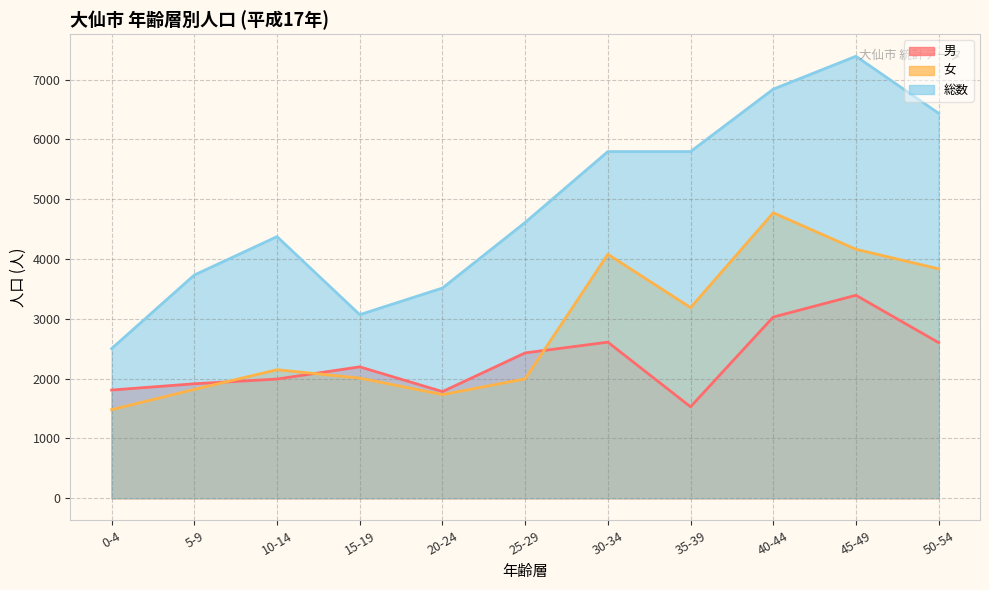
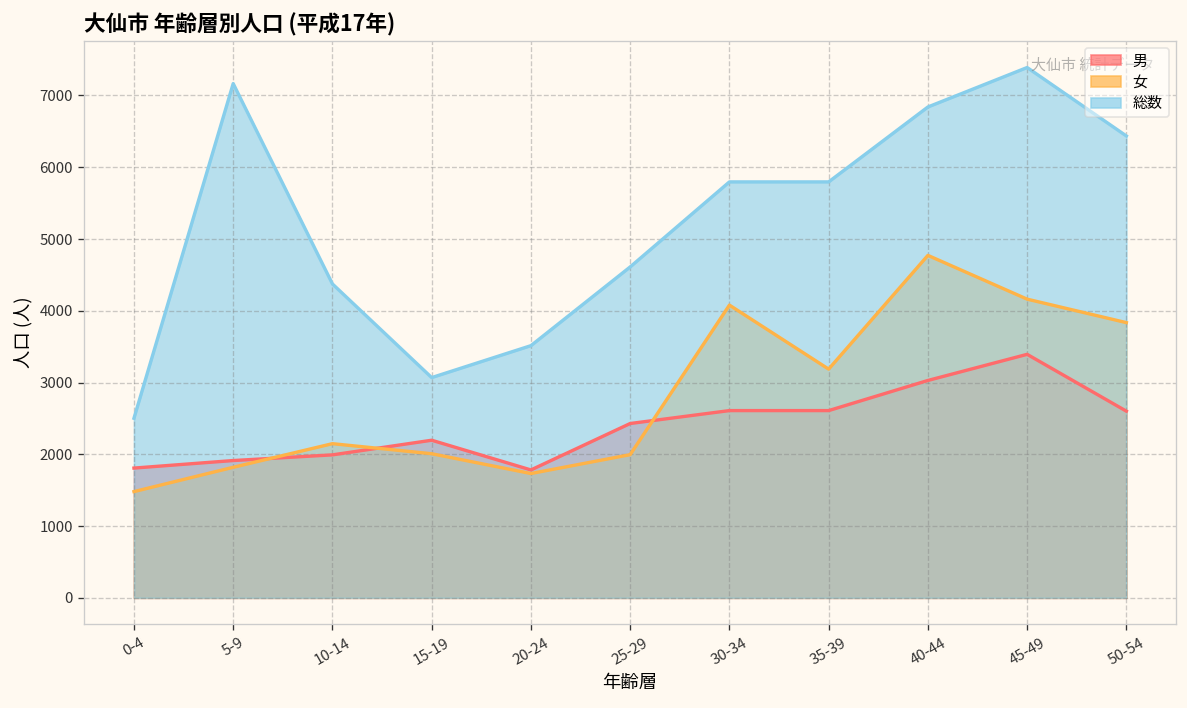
  {
    "男": {
      "0-4": 1800,
      "5-9": 1900,
      "10-14": 2000,
      "15-19": 2200,
      "20-24": 1800,
      "25-29": 2400,
      "30-34": 2600,
-     "35-39": 1500,
+     "35-39": 2600,
      "40-44": 3000,
      "45-49": 3400,
      "50-54": 2600
    },
    "女": {
      "0-4": 1500,
      "5-9": 1800,
      "10-14": 2100,
      "15-19": 2000,
      "20-24": 1700,
      "25-29": 2000,
      "30-34": 4100,
      "35-39": 3200,
      "40-44": 4800,
      "45-49": 4200,
      "50-54": 3800
    },
    "総数": {
      "0-4": 2500,
-     "5-9": 3700,
+     "5-9": 7200,
      "10-14": 4400,
      "15-19": 3100,
      "20-24": 3500,
      "25-29": 4600,
      "30-34": 5800,
      "35-39": 5800,
      "40-44": 6800,
      "45-49": 7400,
      "50-54": 6400
    }
  }
